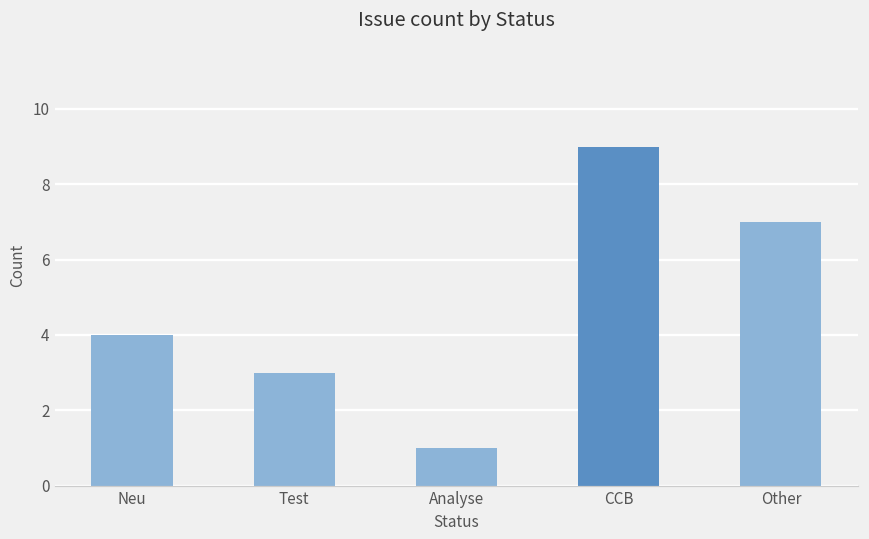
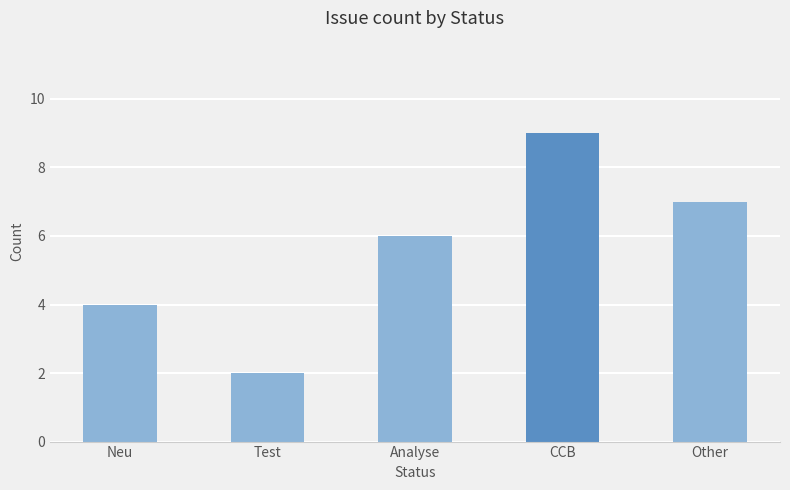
  {
    "Neu": 4,
-   "Test": 3,
-   "Analyse": 1,
+   "Test": 2,
+   "Analyse": 6,
    "CCB": 9,
    "Other": 7
  }
